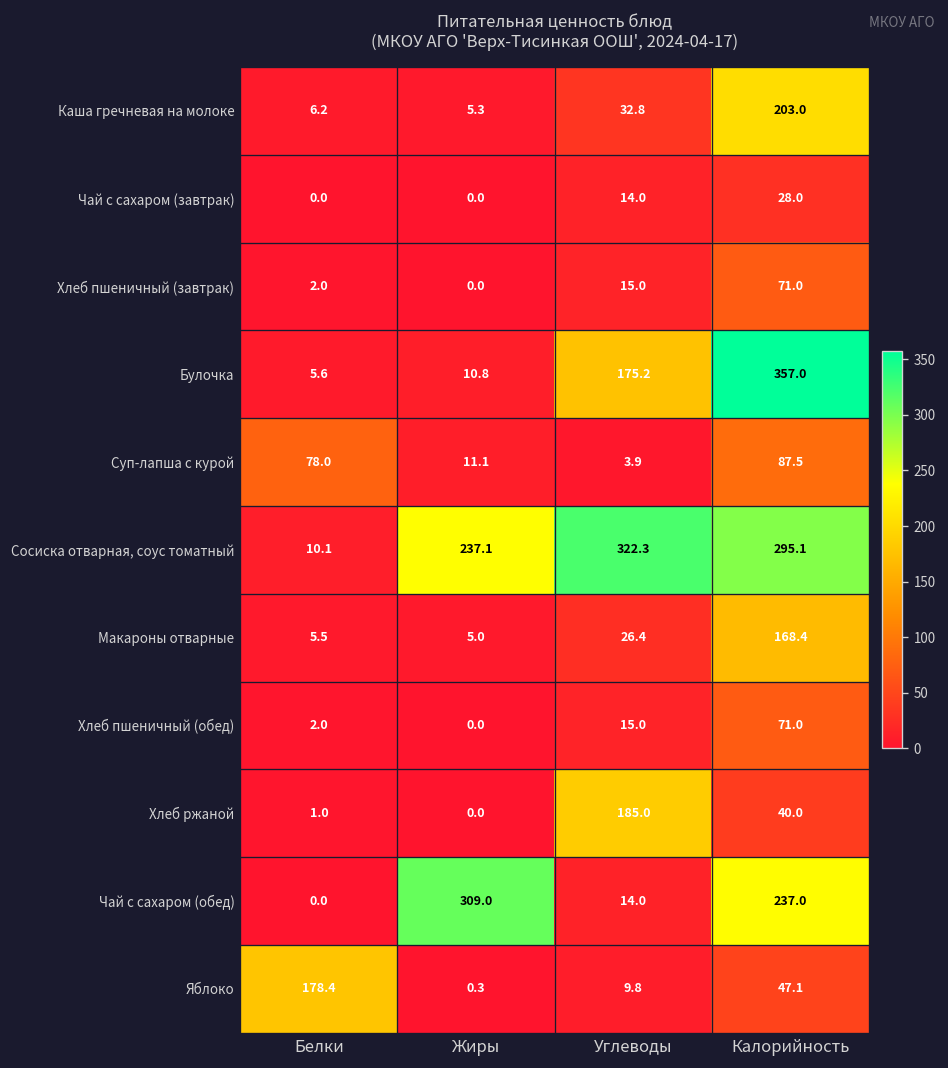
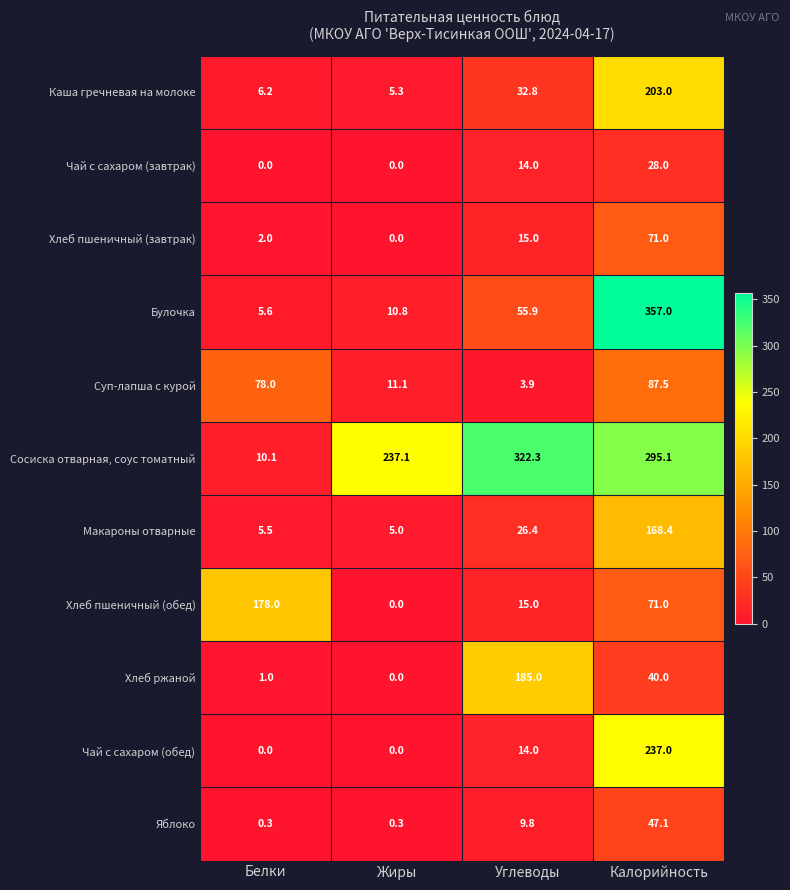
  {
    "Каша гречневая на молоке": {
      "Белки": 6.2,
      "Жиры": 5.3,
      "Углеводы": 32.8,
      "Калорийность": 203.0
    },
    "Чай с сахаром (завтрак)": {
      "Белки": 0.0,
      "Жиры": 0.0,
      "Углеводы": 14.0,
      "Калорийность": 28.0
    },
    "Хлеб пшеничный (завтрак)": {
      "Белки": 2.0,
      "Жиры": 0.0,
      "Углеводы": 15.0,
      "Калорийность": 71.0
    },
    "Булочка": {
      "Белки": 5.6,
      "Жиры": 10.8,
-     "Углеводы": 175.2,
+     "Углеводы": 55.9,
      "Калорийность": 357.0
    },
    "Суп-лапша с курой": {
      "Белки": 78.0,
      "Жиры": 11.1,
      "Углеводы": 3.9,
      "Калорийность": 87.5
    },
    "Сосиска отварная, соус томатный": {
      "Белки": 10.1,
      "Жиры": 237.1,
      "Углеводы": 322.3,
      "Калорийность": 295.1
    },
    "Макароны отварные": {
      "Белки": 5.5,
      "Жиры": 5.0,
      "Углеводы": 26.4,
      "Калорийность": 168.4
    },
    "Хлеб пшеничный (обед)": {
-     "Белки": 2.0,
+     "Белки": 178.0,
      "Жиры": 0.0,
      "Углеводы": 15.0,
      "Калорийность": 71.0
    },
    "Хлеб ржаной": {
      "Белки": 1.0,
      "Жиры": 0.0,
      "Углеводы": 185.0,
      "Калорийность": 40.0
    },
    "Чай с сахаром (обед)": {
      "Белки": 0.0,
-     "Жиры": 309.0,
+     "Жиры": 0.0,
      "Углеводы": 14.0,
      "Калорийность": 237.0
    },
    "Яблоко": {
-     "Белки": 178.4,
+     "Белки": 0.3,
      "Жиры": 0.3,
      "Углеводы": 9.8,
      "Калорийность": 47.1
    }
  }
